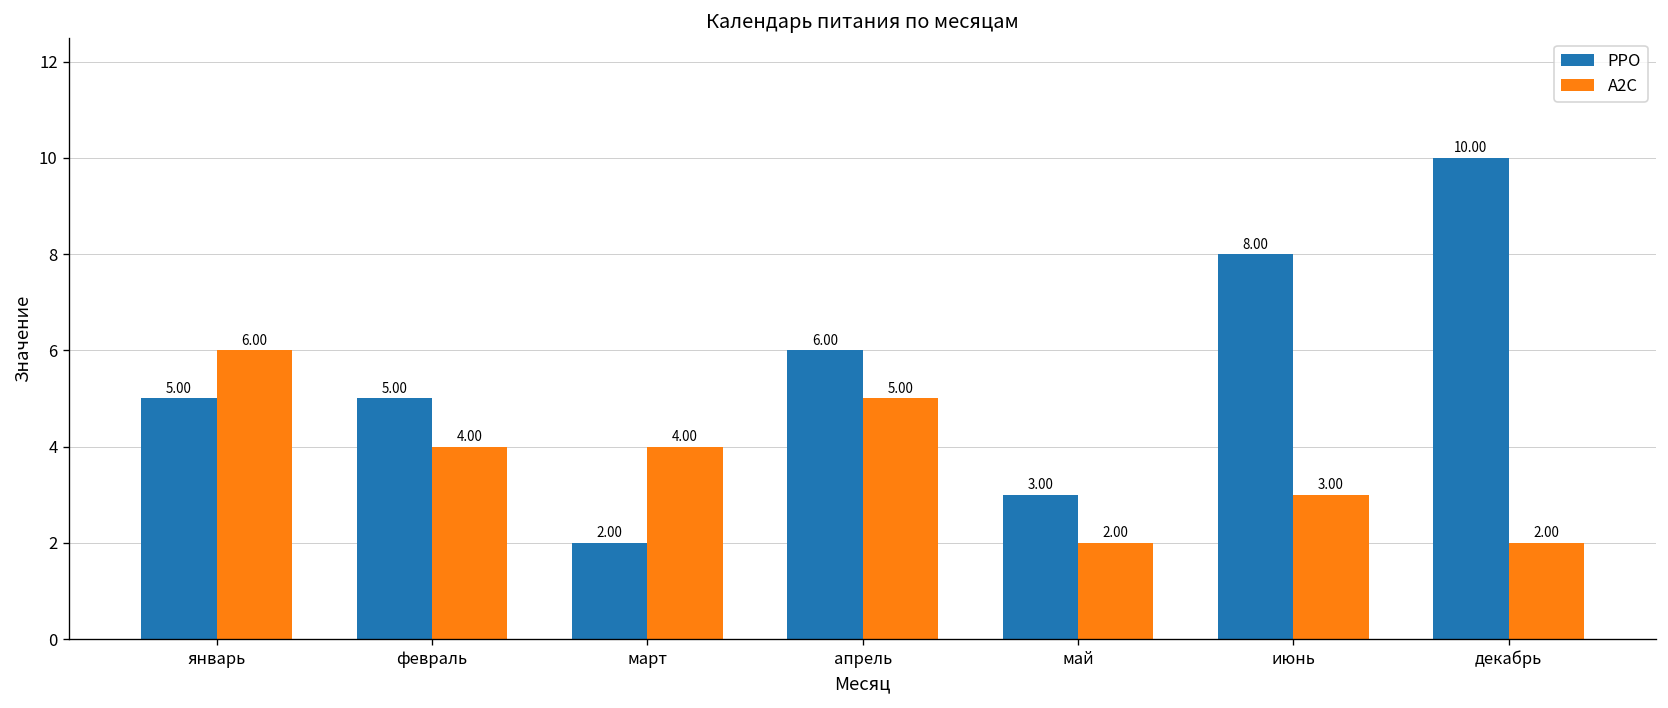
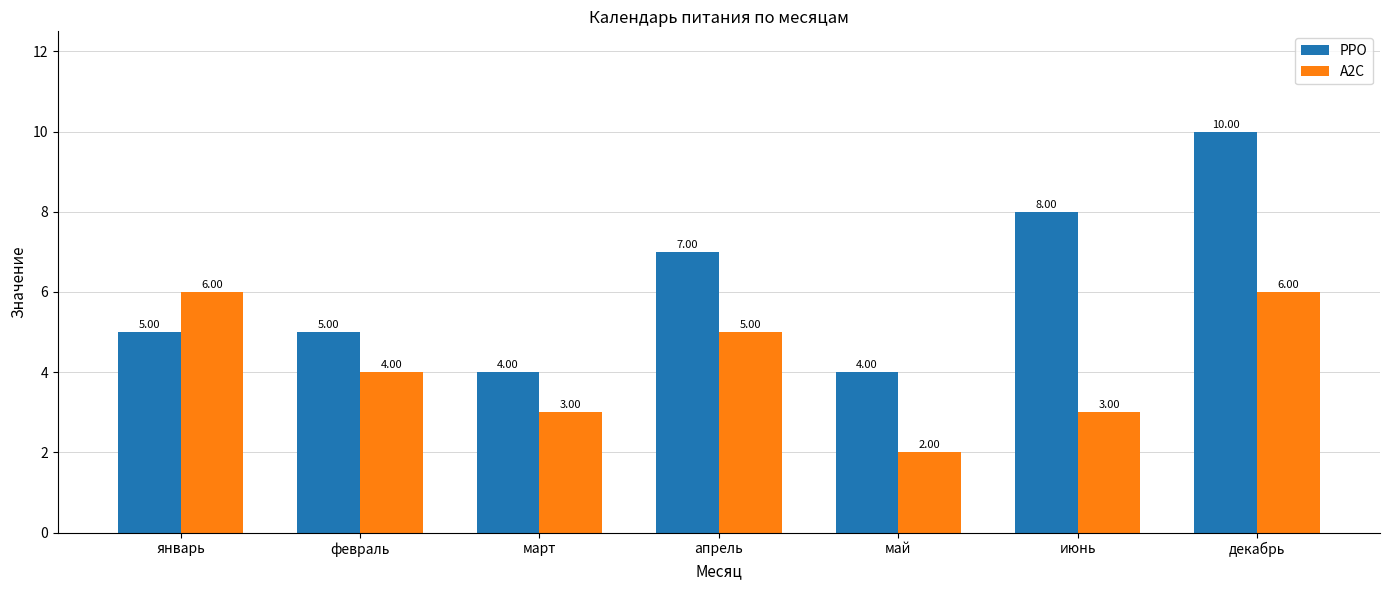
  {
    "PPO": {
      "январь": 5.00,
      "февраль": 5.00,
-     "март": 2.00,
-     "апрель": 6.00,
-     "май": 3.00,
+     "март": 4.00,
+     "апрель": 7.00,
+     "май": 4.00,
      "июнь": 8.00,
      "декабрь": 10.00
    },
    "A2C": {
      "январь": 6.00,
      "февраль": 4.00,
-     "март": 4.00,
+     "март": 3.00,
      "апрель": 5.00,
      "май": 2.00,
      "июнь": 3.00,
-     "декабрь": 2.00
+     "декабрь": 6.00
    }
  }
